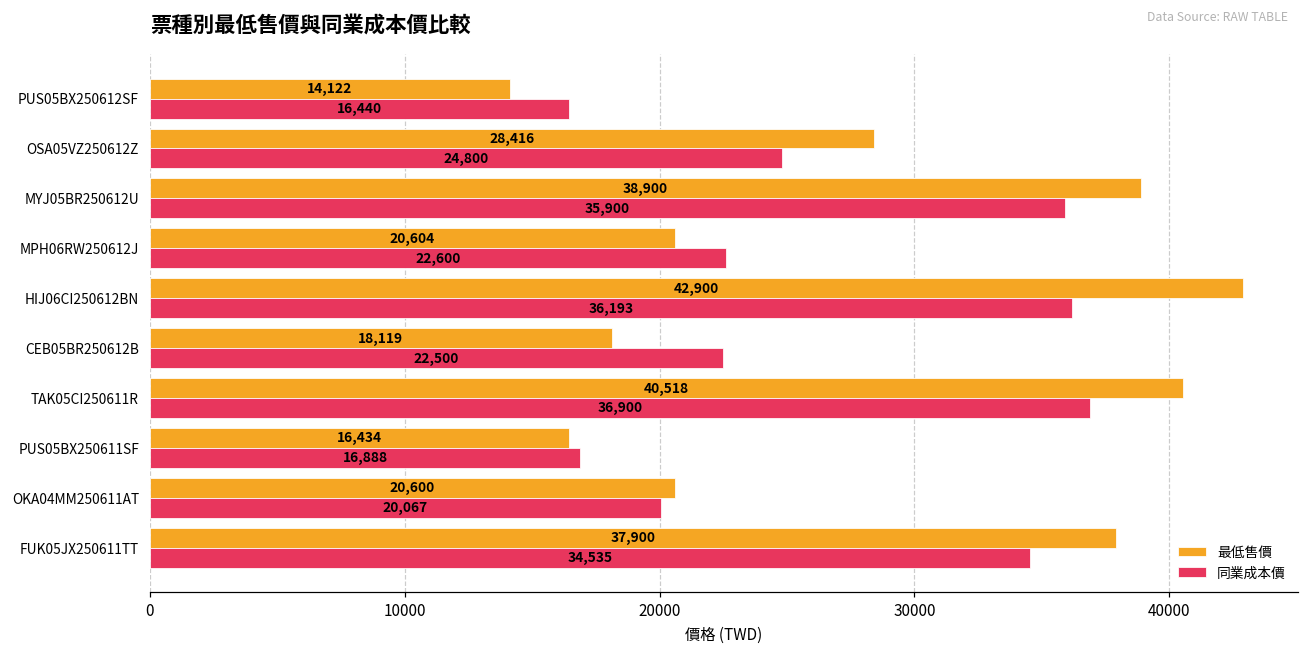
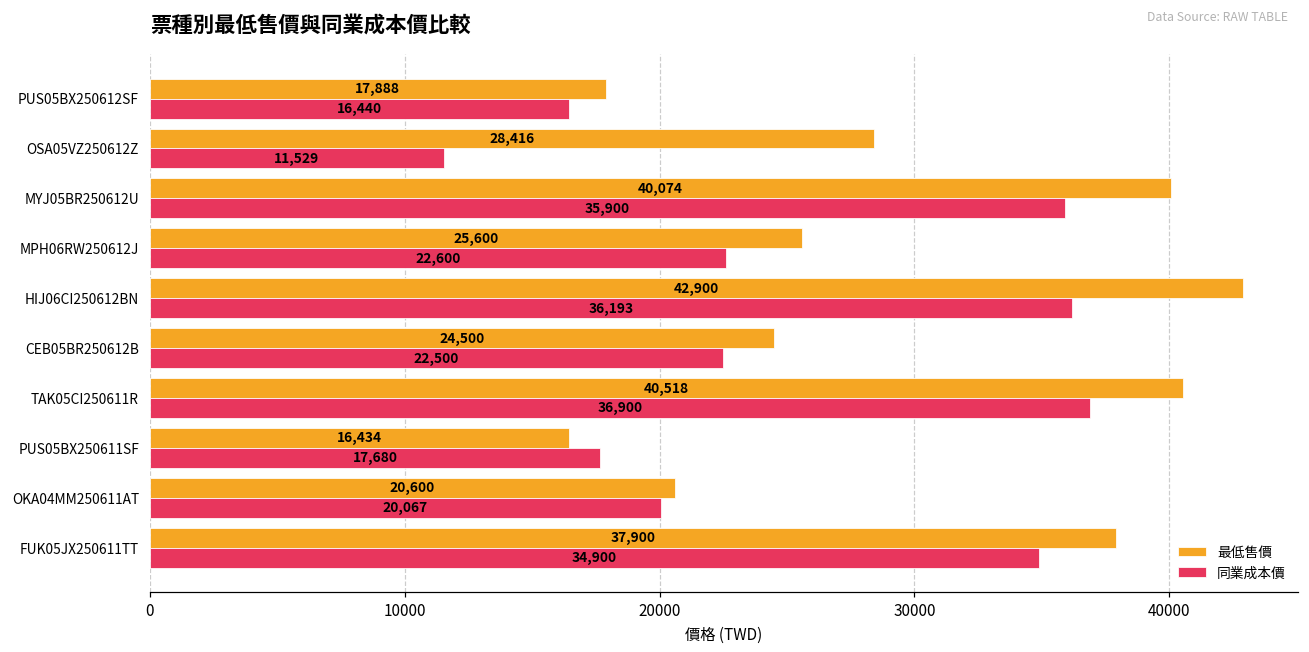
  {
    "最低售價": {
-     "PUS05BX250612SF": "14,122",
+     "PUS05BX250612SF": "17,888",
      "OSA05VZ250612Z": "28,416",
-     "MYJ05BR250612U": "38,900",
-     "MPH06RW250612J": "20,604",
+     "MYJ05BR250612U": "40,074",
+     "MPH06RW250612J": "25,600",
      "HIJ06CI250612BN": "42,900",
-     "CEB05BR250612B": "18,119",
+     "CEB05BR250612B": "24,500",
      "TAK05CI250611R": "40,518",
      "PUS05BX250611SF": "16,434",
      "OKA04MM250611AT": "20,600",
      "FUK05JX250611TT": "37,900"
    },
    "同業成本價": {
      "PUS05BX250612SF": "16,440",
-     "OSA05VZ250612Z": "24,800",
+     "OSA05VZ250612Z": "11,529",
      "MYJ05BR250612U": "35,900",
      "MPH06RW250612J": "22,600",
      "HIJ06CI250612BN": "36,193",
      "CEB05BR250612B": "22,500",
      "TAK05CI250611R": "36,900",
-     "PUS05BX250611SF": "16,888",
+     "PUS05BX250611SF": "17,680",
      "OKA04MM250611AT": "20,067",
-     "FUK05JX250611TT": "34,535"
+     "FUK05JX250611TT": "34,900"
    }
  }
